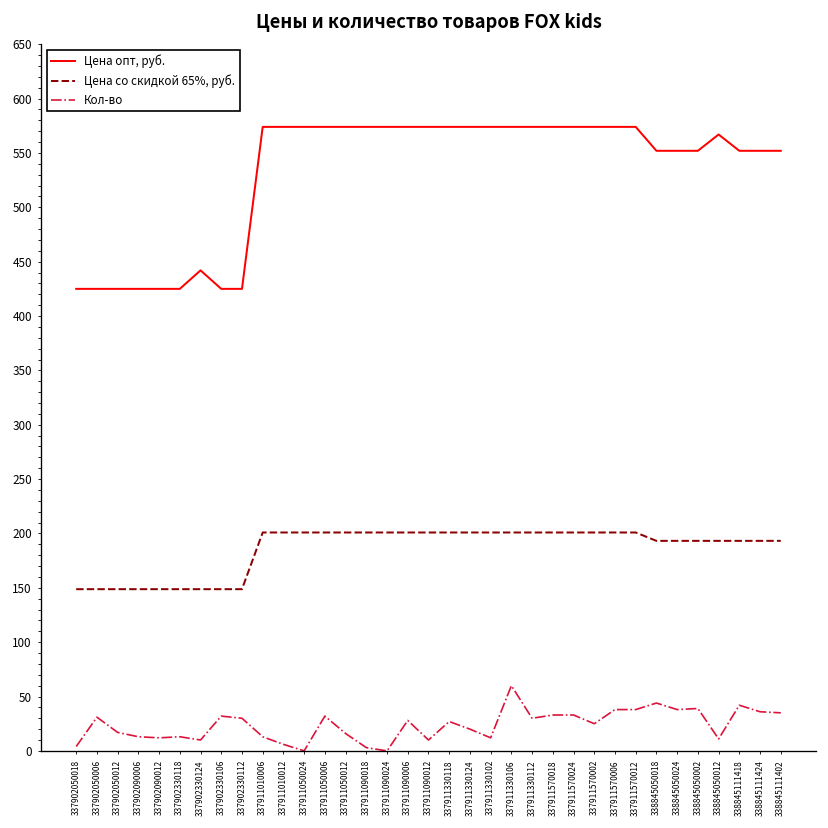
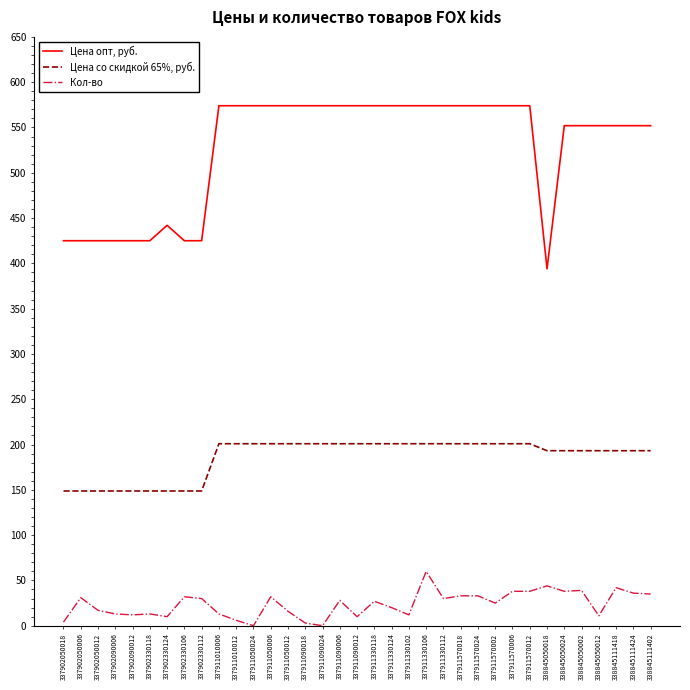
  {
    "Цена опт, руб.": {
      "337902050018": 430,
      "337902050006": 430,
      "337902050012": 430,
      "337902090006": 430,
      "337902090012": 430,
      "337902330118": 430,
      "337902330124": 440,
      "337902330106": 430,
      "337902330112": 430,
      "337911010006": 570,
      "337911010012": 570,
      "337911050024": 570,
      "337911050006": 570,
      "337911050012": 570,
      "337911090018": 570,
      "337911090024": 570,
      "337911090006": 570,
      "337911090012": 570,
      "337911330118": 570,
      "337911330124": 570,
      "337911330102": 570,
      "337911330106": 570,
      "337911330112": 570,
      "337911570018": 570,
      "337911570024": 570,
      "337911570002": 570,
      "337911570006": 570,
      "337911570012": 570,
-     "338845050018": 550,
+     "338845050018": 390,
      "338845050024": 550,
      "338845050002": 550,
-     "338845050012": 570,
+     "338845050012": 550,
      "338845111418": 550,
      "338845111424": 550,
      "338845111402": 550
    },
    "Цена со скидкой 65%, руб.": {
      "337902050018": 150,
      "337902050006": 150,
      "337902050012": 150,
      "337902090006": 150,
      "337902090012": 150,
      "337902330118": 150,
      "337902330124": 150,
      "337902330106": 150,
      "337902330112": 150,
      "337911010006": 200,
      "337911010012": 200,
      "337911050024": 200,
      "337911050006": 200,
      "337911050012": 200,
      "337911090018": 200,
      "337911090024": 200,
      "337911090006": 200,
      "337911090012": 200,
      "337911330118": 200,
      "337911330124": 200,
      "337911330102": 200,
      "337911330106": 200,
      "337911330112": 200,
      "337911570018": 200,
      "337911570024": 200,
      "337911570002": 200,
      "337911570006": 200,
      "337911570012": 200,
      "338845050018": 190,
      "338845050024": 190,
      "338845050002": 190,
      "338845050012": 190,
      "338845111418": 190,
      "338845111424": 190,
      "338845111402": 190
    },
    "Кол-во": {
      "337902050018": 0,
      "337902050006": 30,
      "337902050012": 20,
      "337902090006": 10,
      "337902090012": 10,
      "337902330118": 10,
      "337902330124": 10,
      "337902330106": 30,
      "337902330112": 30,
      "337911010006": 10,
      "337911010012": 10,
      "337911050024": 0,
      "337911050006": 30,
      "337911050012": 20,
      "337911090018": 0,
      "337911090024": 0,
      "337911090006": 30,
      "337911090012": 10,
      "337911330118": 30,
      "337911330124": 20,
      "337911330102": 10,
      "337911330106": 60,
      "337911330112": 30,
      "337911570018": 30,
      "337911570024": 30,
      "337911570002": 30,
      "337911570006": 40,
      "337911570012": 40,
      "338845050018": 40,
      "338845050024": 40,
      "338845050002": 40,
      "338845050012": 10,
      "338845111418": 40,
      "338845111424": 40,
      "338845111402": 40
    }
  }
